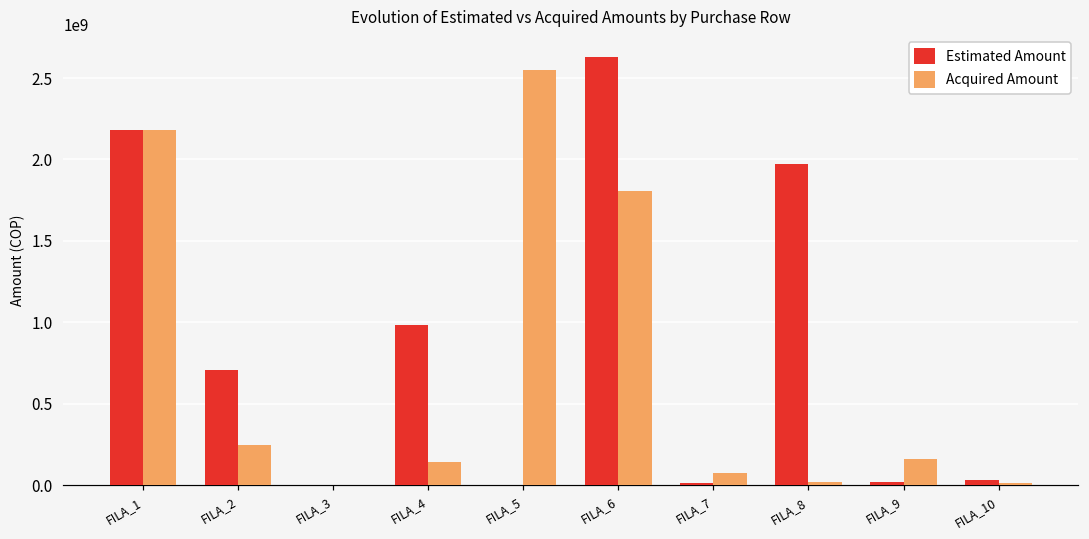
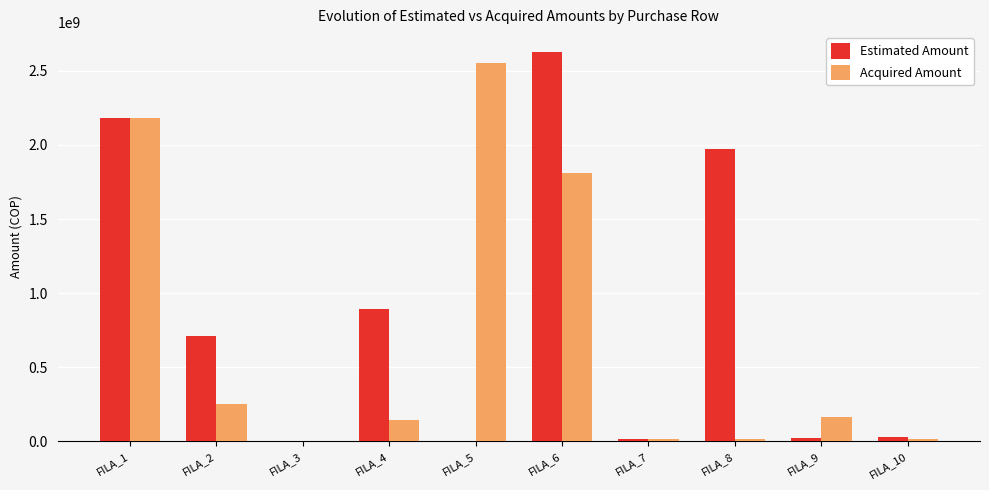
  {
    "Estimated Amount": {
      "FILA_1": 2180000000,
      "FILA_2": 710000000,
-     "FILA_4": 980000000,
+     "FILA_4": 890000000,
      "FILA_6": 2630000000,
      "FILA_8": 1970000000,
      "FILA_9": 20000000,
      "FILA_10": 30000000
    },
    "Acquired Amount": {
      "FILA_1": 2180000000,
      "FILA_2": 250000000,
      "FILA_4": 140000000,
      "FILA_5": 2550000000,
      "FILA_6": 1810000000,
-     "FILA_7": 70000000,
+     "FILA_7": 10000000,
      "FILA_8": 20000000,
      "FILA_9": 160000000
    }
  }
